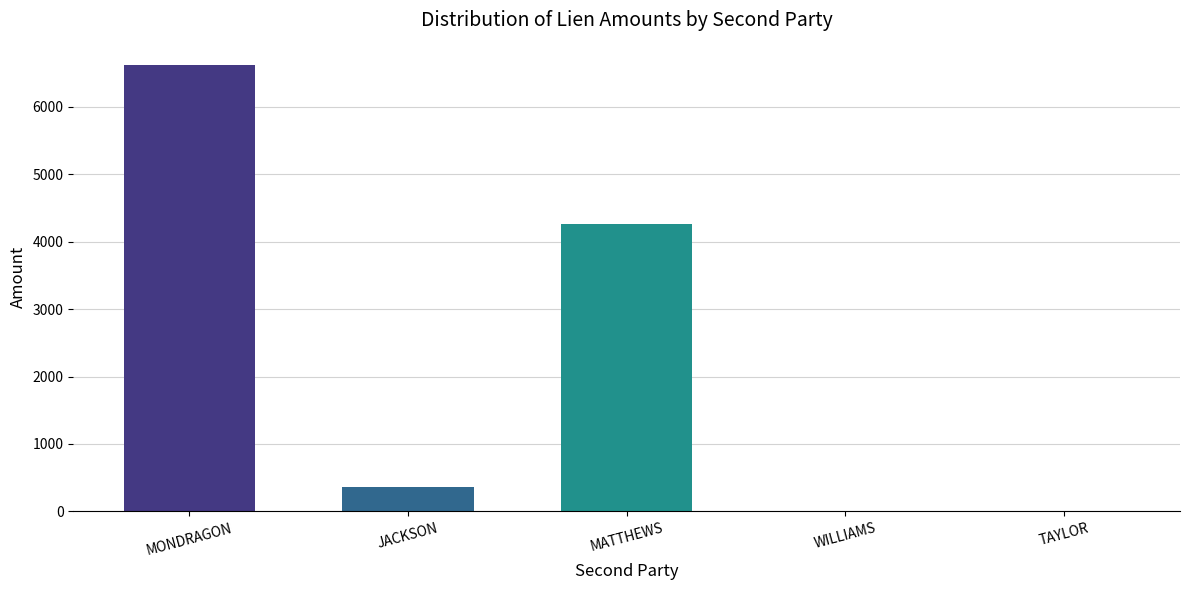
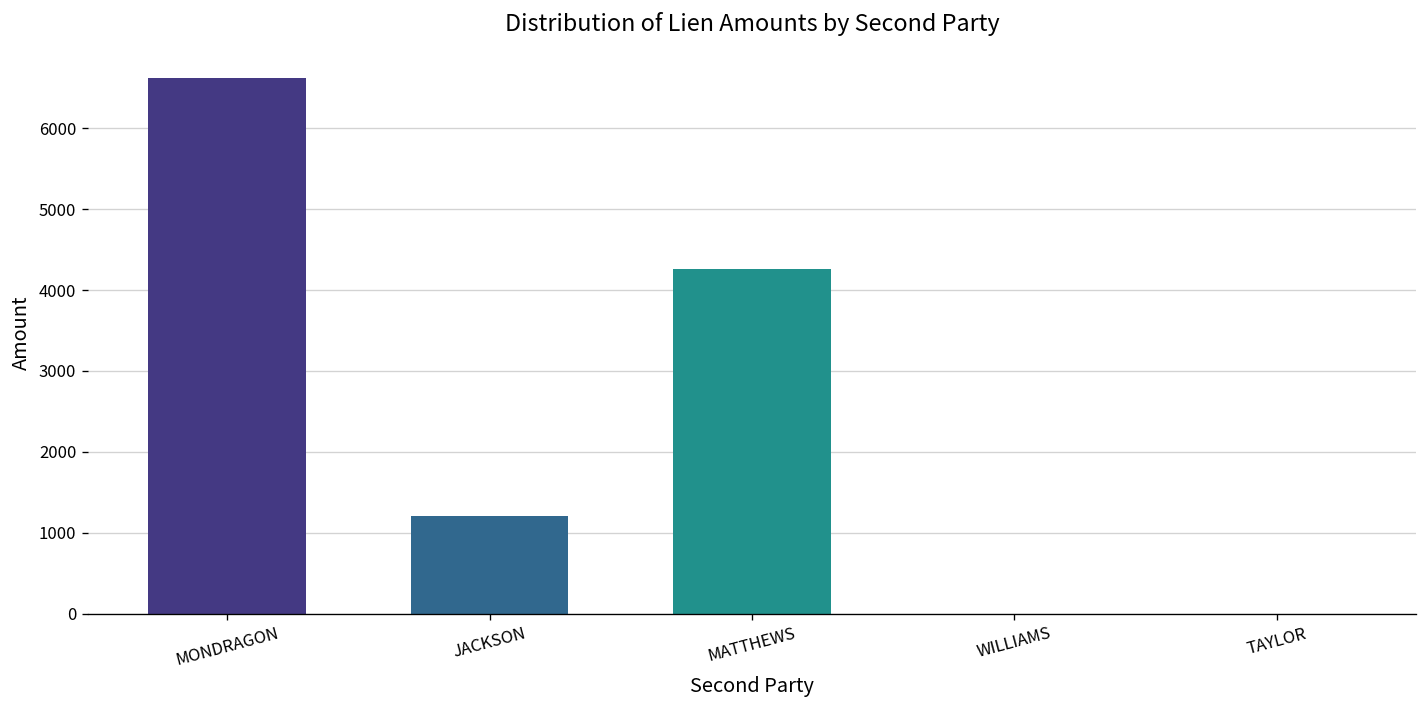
  {
    "MONDRAGON": 6600,
-   "JACKSON": 400,
+   "JACKSON": 1200,
    "MATTHEWS": 4300,
    "WILLIAMS": 0,
    "TAYLOR": 0
  }
